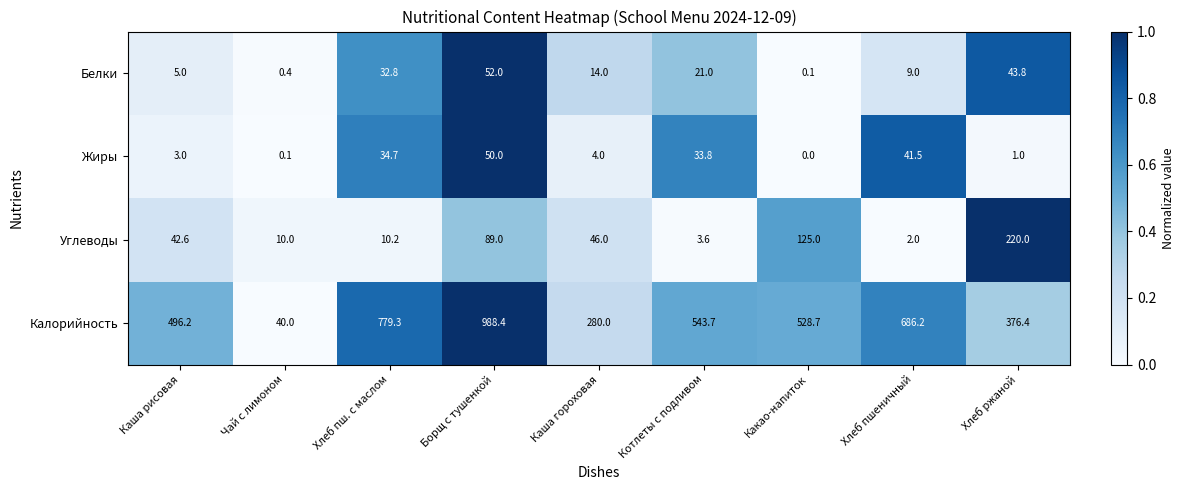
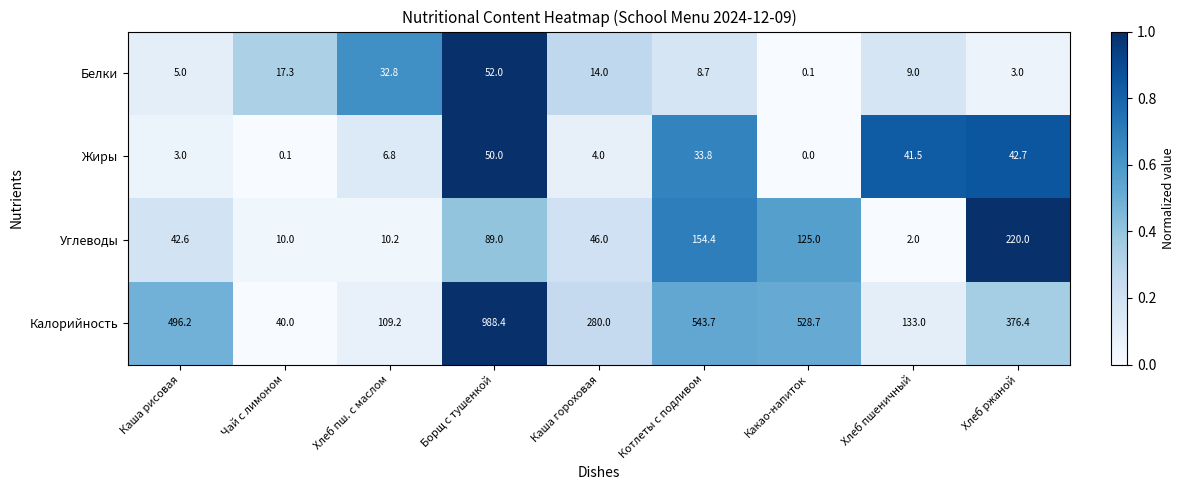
  {
    "Белки": {
      "Каша рисовая": 5.0,
-     "Чай с лимоном": 0.4,
+     "Чай с лимоном": 17.3,
      "Хлеб пш. с маслом": 32.8,
      "Борщ с тушенкой": 52.0,
      "Каша гороховая": 14.0,
-     "Котлеты с подливом": 21.0,
+     "Котлеты с подливом": 8.7,
      "Какао-напиток": 0.1,
      "Хлеб пшеничный": 9.0,
-     "Хлеб ржаной": 43.8
+     "Хлеб ржаной": 3.0
    },
    "Жиры": {
      "Каша рисовая": 3.0,
      "Чай с лимоном": 0.1,
-     "Хлеб пш. с маслом": 34.7,
+     "Хлеб пш. с маслом": 6.8,
      "Борщ с тушенкой": 50.0,
      "Каша гороховая": 4.0,
      "Котлеты с подливом": 33.8,
      "Какао-напиток": 0.0,
      "Хлеб пшеничный": 41.5,
-     "Хлеб ржаной": 1.0
+     "Хлеб ржаной": 42.7
    },
    "Углеводы": {
      "Каша рисовая": 42.6,
      "Чай с лимоном": 10.0,
      "Хлеб пш. с маслом": 10.2,
      "Борщ с тушенкой": 89.0,
      "Каша гороховая": 46.0,
-     "Котлеты с подливом": 3.6,
+     "Котлеты с подливом": 154.4,
      "Какао-напиток": 125.0,
      "Хлеб пшеничный": 2.0,
      "Хлеб ржаной": 220.0
    },
    "Калорийность": {
      "Каша рисовая": 496.2,
      "Чай с лимоном": 40.0,
-     "Хлеб пш. с маслом": 779.3,
+     "Хлеб пш. с маслом": 109.2,
      "Борщ с тушенкой": 988.4,
      "Каша гороховая": 280.0,
      "Котлеты с подливом": 543.7,
      "Какао-напиток": 528.7,
-     "Хлеб пшеничный": 686.2,
+     "Хлеб пшеничный": 133.0,
      "Хлеб ржаной": 376.4
    }
  }
